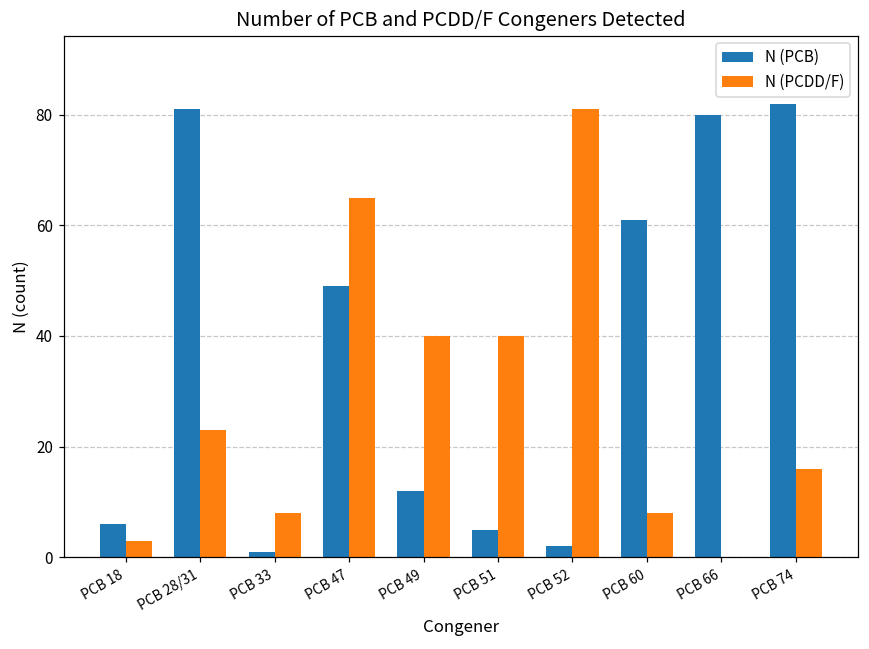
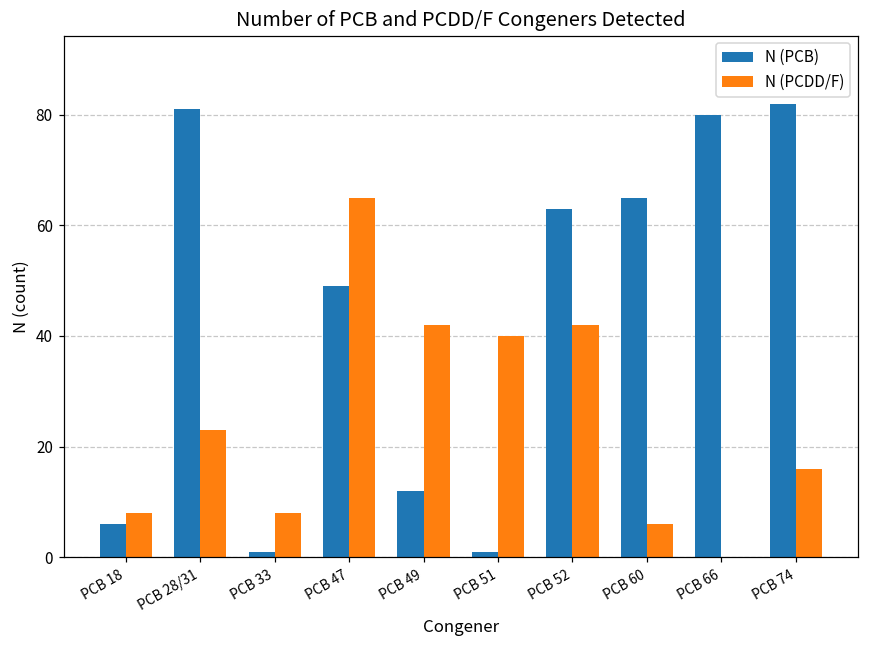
  {
    "N (PCB)": {
      "PCB 18": 6,
      "PCB 28/31": 81,
      "PCB 33": 1,
      "PCB 47": 49,
      "PCB 49": 12,
-     "PCB 51": 5,
-     "PCB 52": 2,
-     "PCB 60": 61,
+     "PCB 51": 1,
+     "PCB 52": 63,
+     "PCB 60": 65,
      "PCB 66": 80,
      "PCB 74": 82
    },
    "N (PCDD/F)": {
-     "PCB 18": 3,
+     "PCB 18": 8,
      "PCB 28/31": 23,
      "PCB 33": 8,
      "PCB 47": 65,
-     "PCB 49": 40,
+     "PCB 49": 42,
      "PCB 51": 40,
-     "PCB 52": 81,
-     "PCB 60": 8,
+     "PCB 52": 42,
+     "PCB 60": 6,
      "PCB 66": 0,
      "PCB 74": 16
    }
  }
